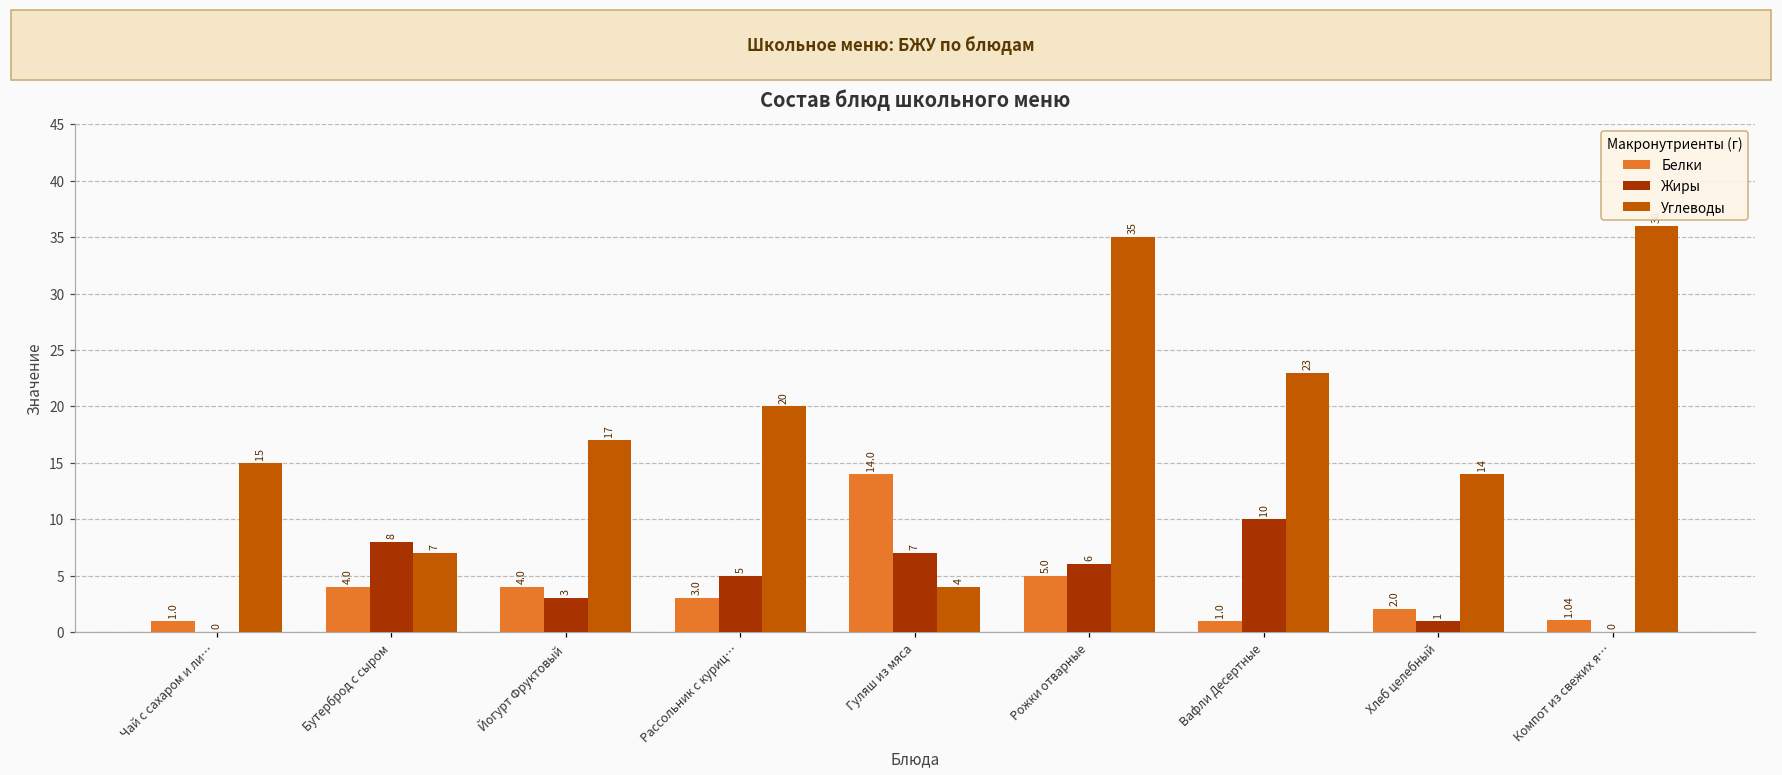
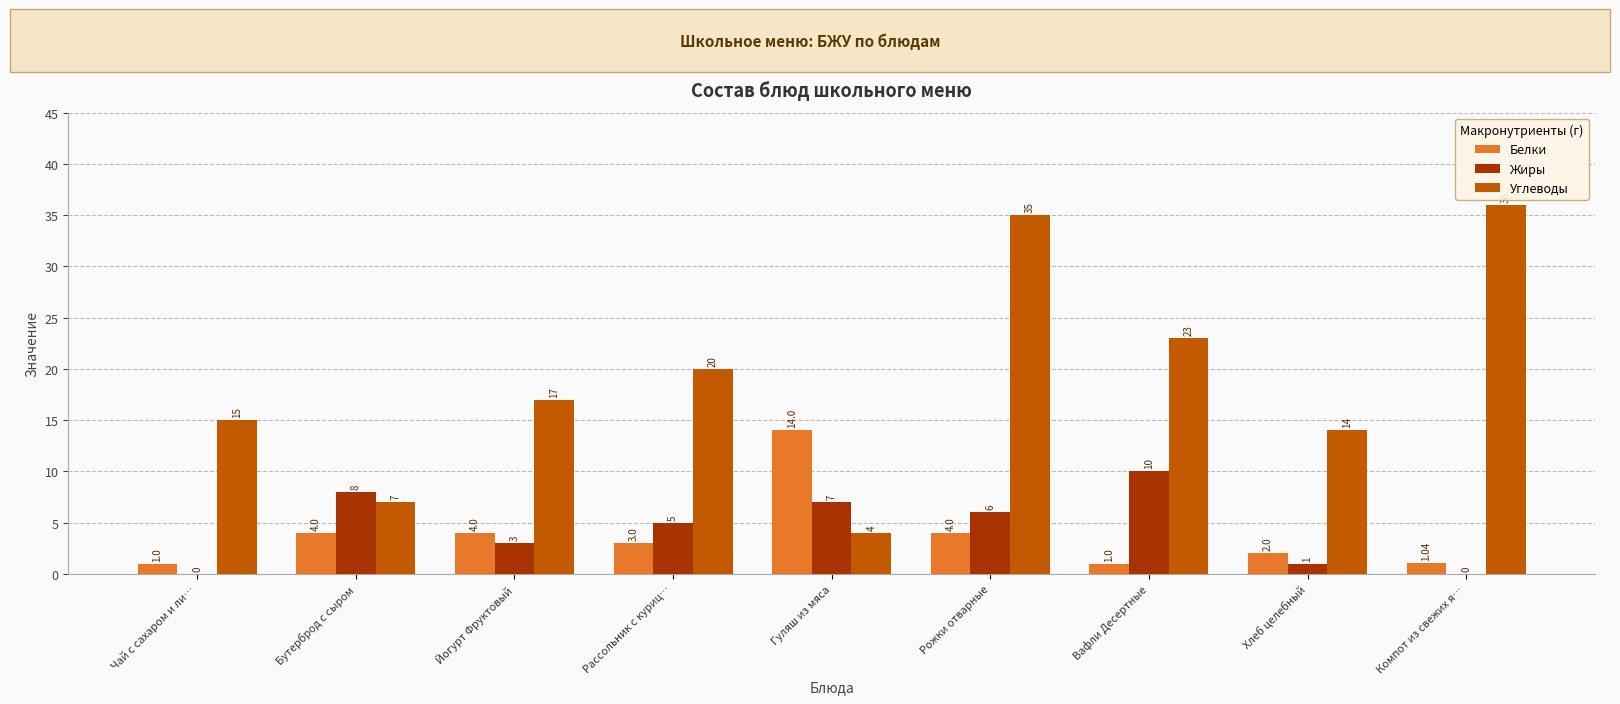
  {
    "Белки": {
      "Чай с сахаром и ли…": 1.0,
      "Бутерброд с сыром": 4.0,
      "Йогурт Фруктовый": 4.0,
      "Рассольник с куриц…": 3.0,
      "Гуляш из мяса": 14.0,
-     "Рожки отварные": 5.0,
+     "Рожки отварные": 4.0,
      "Вафли Десертные": 1.0,
      "Хлеб целебный": 2.0,
      "Компот из свежих я…": 1.04
    }
  }
